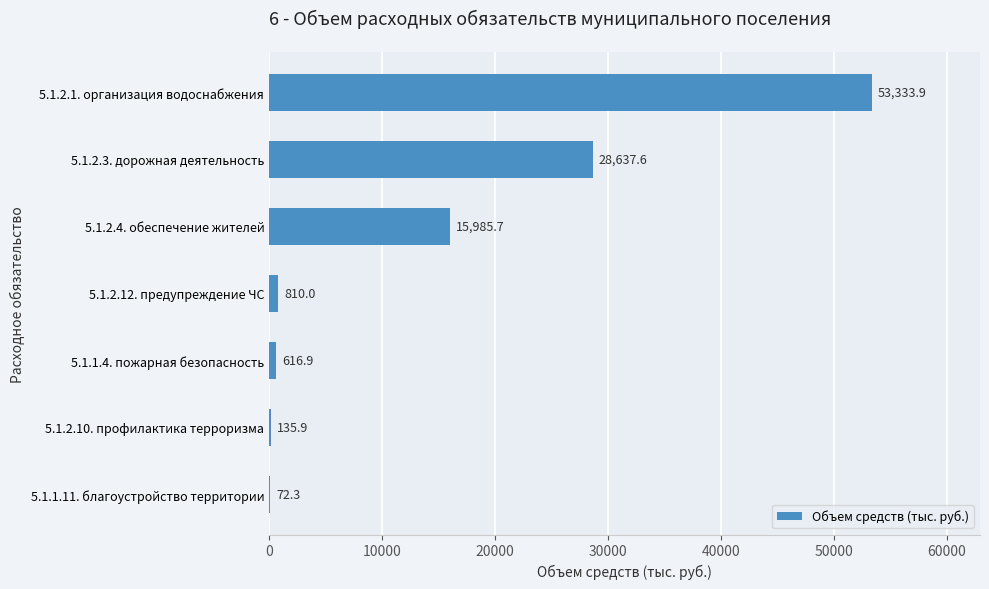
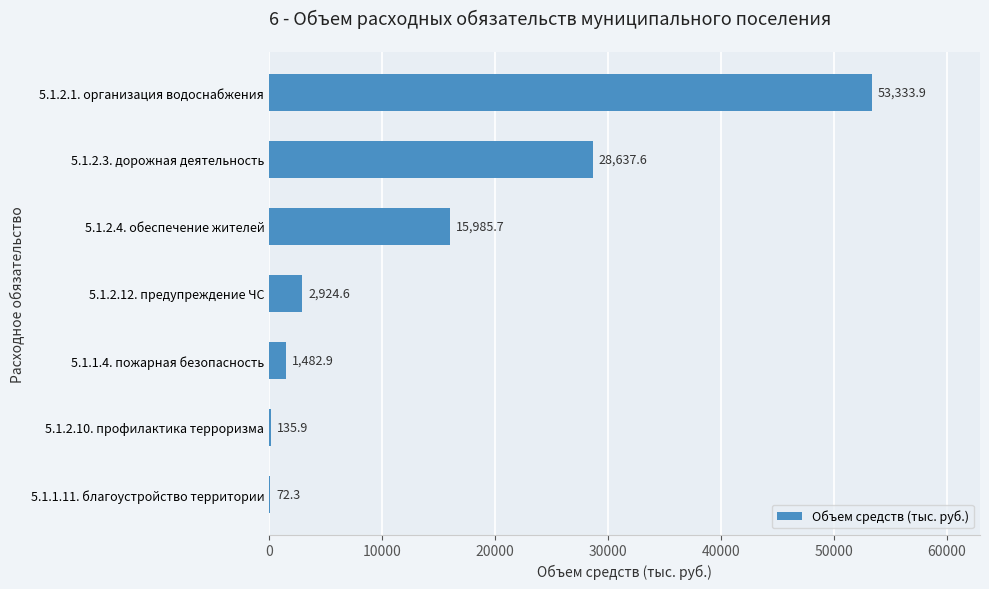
  {
    "5.1.2.1. организация водоснабжения": "53,333.9",
    "5.1.2.3. дорожная деятельность": "28,637.6",
    "5.1.2.4. обеспечение жителей": "15,985.7",
-   "5.1.2.12. предупреждение ЧС": "810.0",
-   "5.1.1.4. пожарная безопасность": "616.9",
+   "5.1.2.12. предупреждение ЧС": "2,924.6",
+   "5.1.1.4. пожарная безопасность": "1,482.9",
    "5.1.2.10. профилактика терроризма": "135.9",
    "5.1.1.11. благоустройство территории": "72.3"
  }
